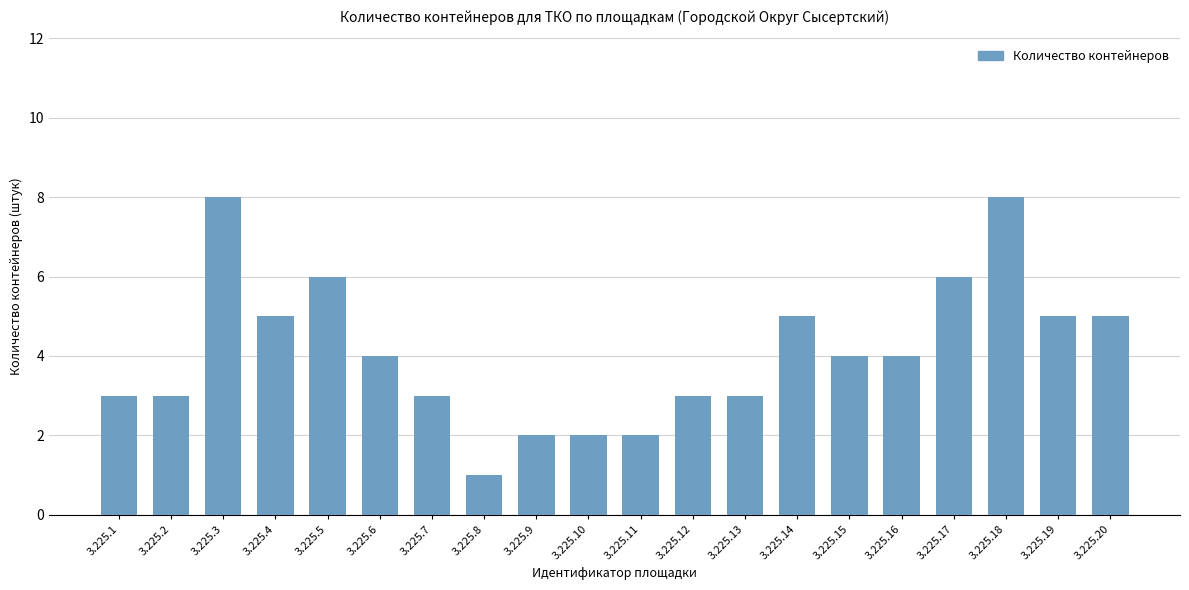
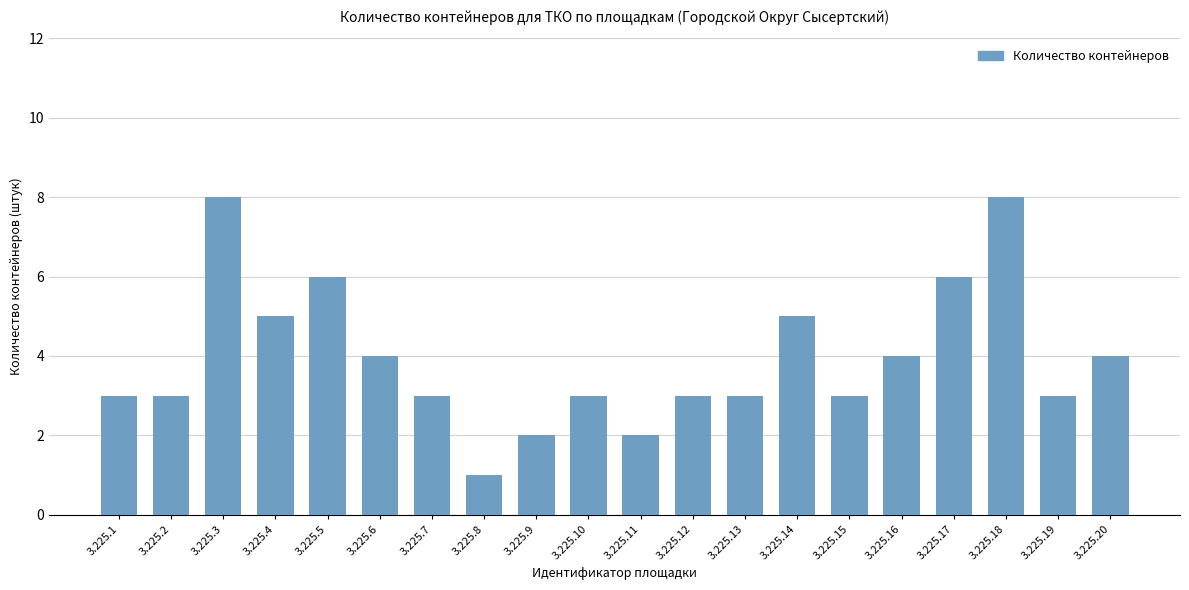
  {
    "3.225.1": 3,
    "3.225.2": 3,
    "3.225.3": 8,
    "3.225.4": 5,
    "3.225.5": 6,
    "3.225.6": 4,
    "3.225.7": 3,
    "3.225.8": 1,
    "3.225.9": 2,
-   "3.225.10": 2,
+   "3.225.10": 3,
    "3.225.11": 2,
    "3.225.12": 3,
    "3.225.13": 3,
    "3.225.14": 5,
-   "3.225.15": 4,
+   "3.225.15": 3,
    "3.225.16": 4,
    "3.225.17": 6,
    "3.225.18": 8,
-   "3.225.19": 5,
-   "3.225.20": 5
+   "3.225.19": 3,
+   "3.225.20": 4
  }
